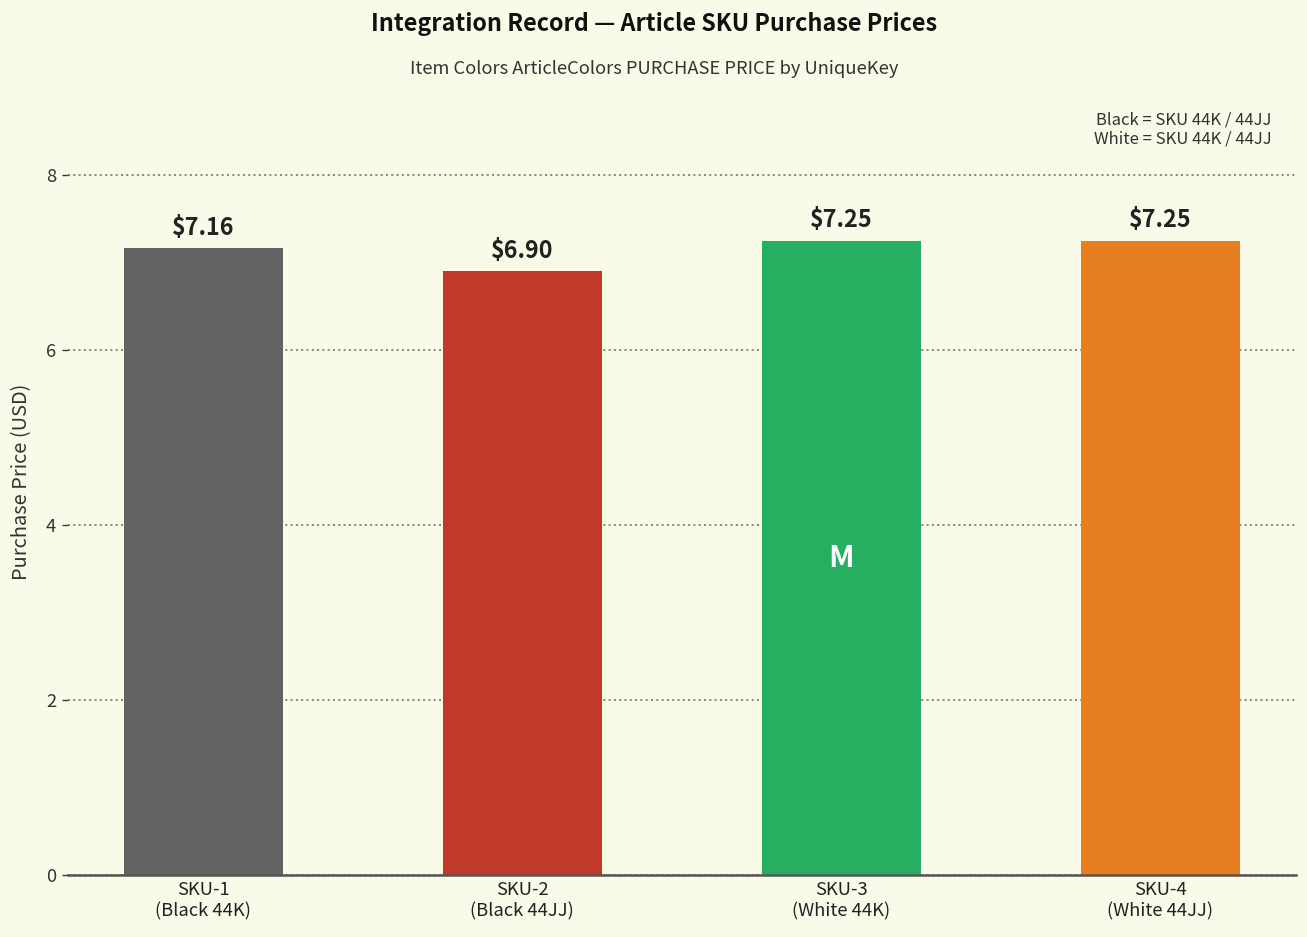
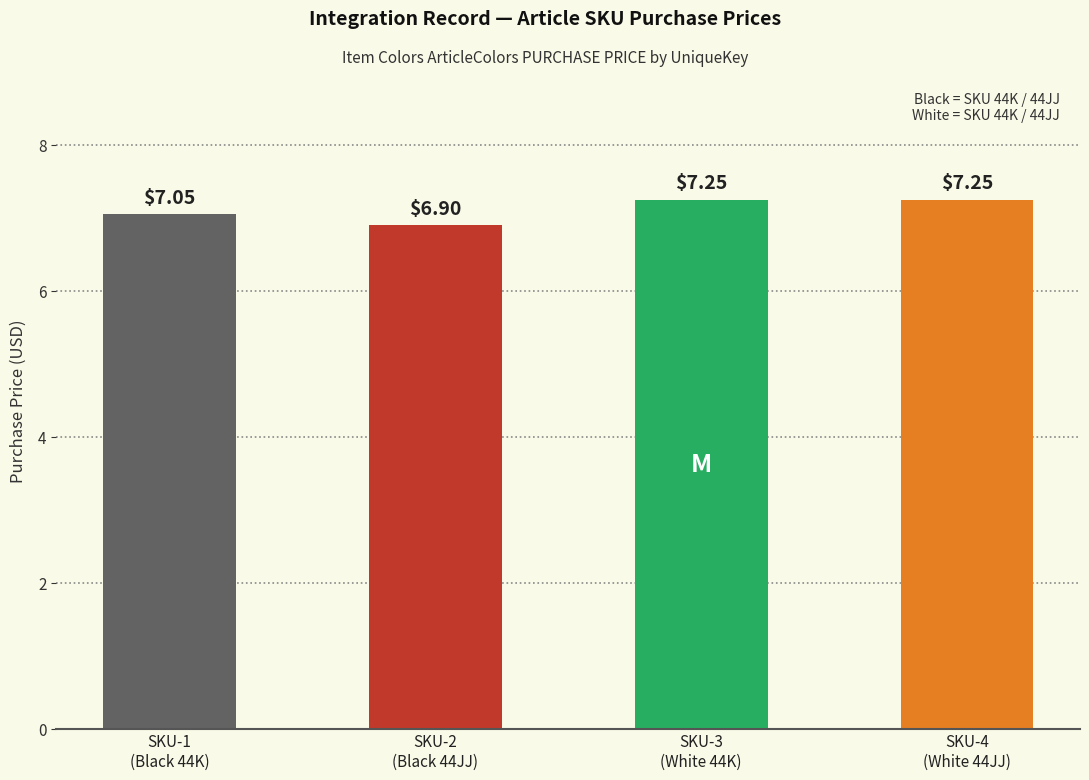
  {
-   "SKU-1 (Black 44K)": "$7.16",
+   "SKU-1 (Black 44K)": "$7.05",
    "SKU-2 (Black 44JJ)": "$6.90",
    "SKU-3 (White 44K)": "$7.25",
    "SKU-4 (White 44JJ)": "$7.25"
  }
